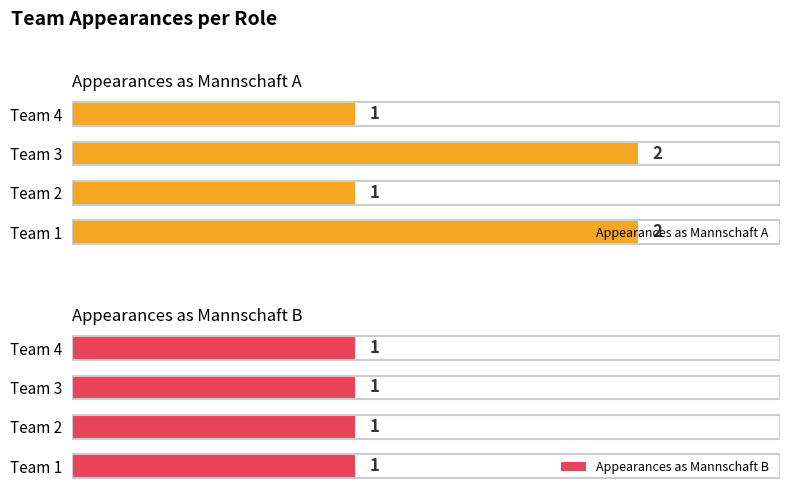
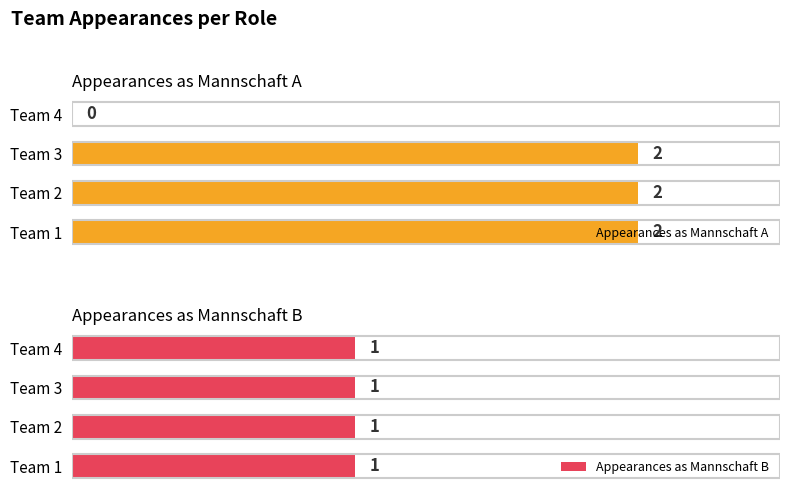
  {
    "Appearances as Mannschaft A": {
-     "Team 4": 1,
+     "Team 4": 0,
      "Team 3": 2,
-     "Team 2": 1,
+     "Team 2": 2,
      "Team 1": 2
    },
    "Appearances as Mannschaft B": {
      "Team 4": 1,
      "Team 3": 1,
      "Team 2": 1,
      "Team 1": 1
    }
  }
